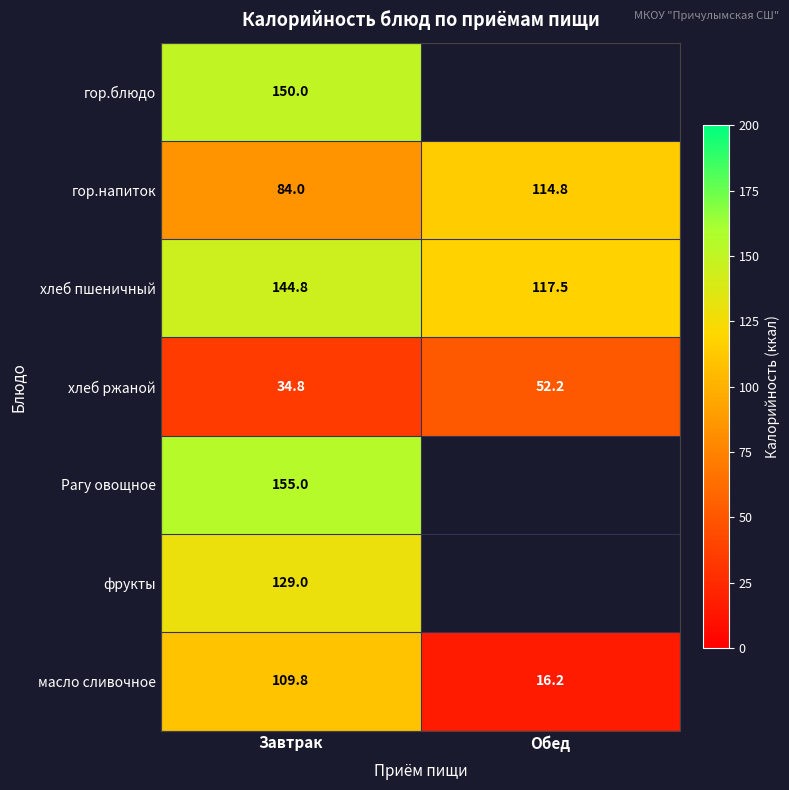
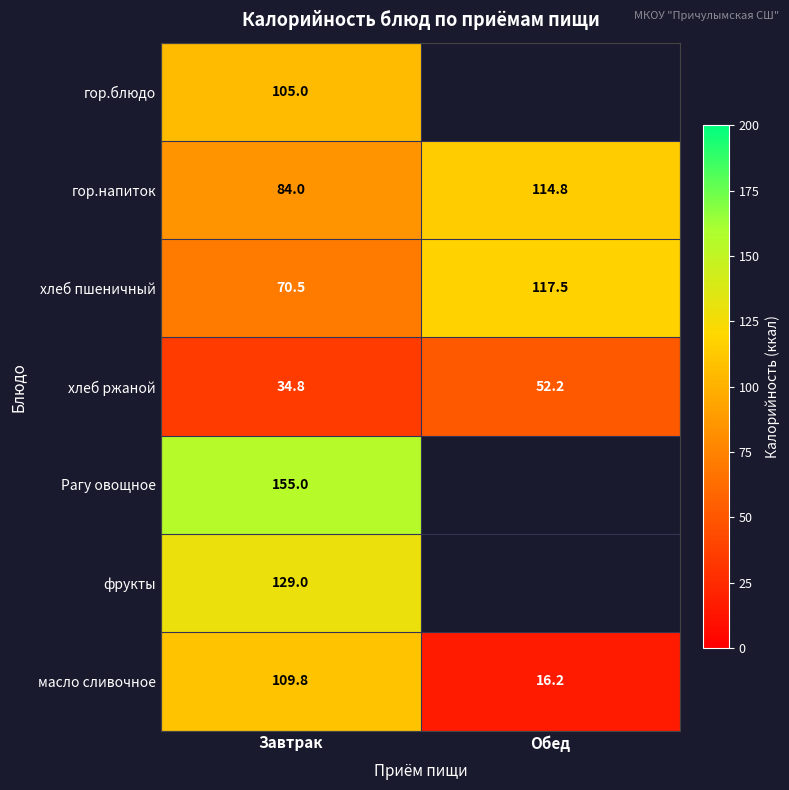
  {
    "гор.блюдо": {
-     "Завтрак": 150.0
+     "Завтрак": 105.0
    },
    "гор.напиток": {
      "Завтрак": 84.0,
      "Обед": 114.8
    },
    "хлеб пшеничный": {
-     "Завтрак": 144.8,
+     "Завтрак": 70.5,
      "Обед": 117.5
    },
    "хлеб ржаной": {
      "Завтрак": 34.8,
      "Обед": 52.2
    },
    "Рагу овощное": {
      "Завтрак": 155.0
    },
    "фрукты": {
      "Завтрак": 129.0
    },
    "масло сливочное": {
      "Завтрак": 109.8,
      "Обед": 16.2
    }
  }
